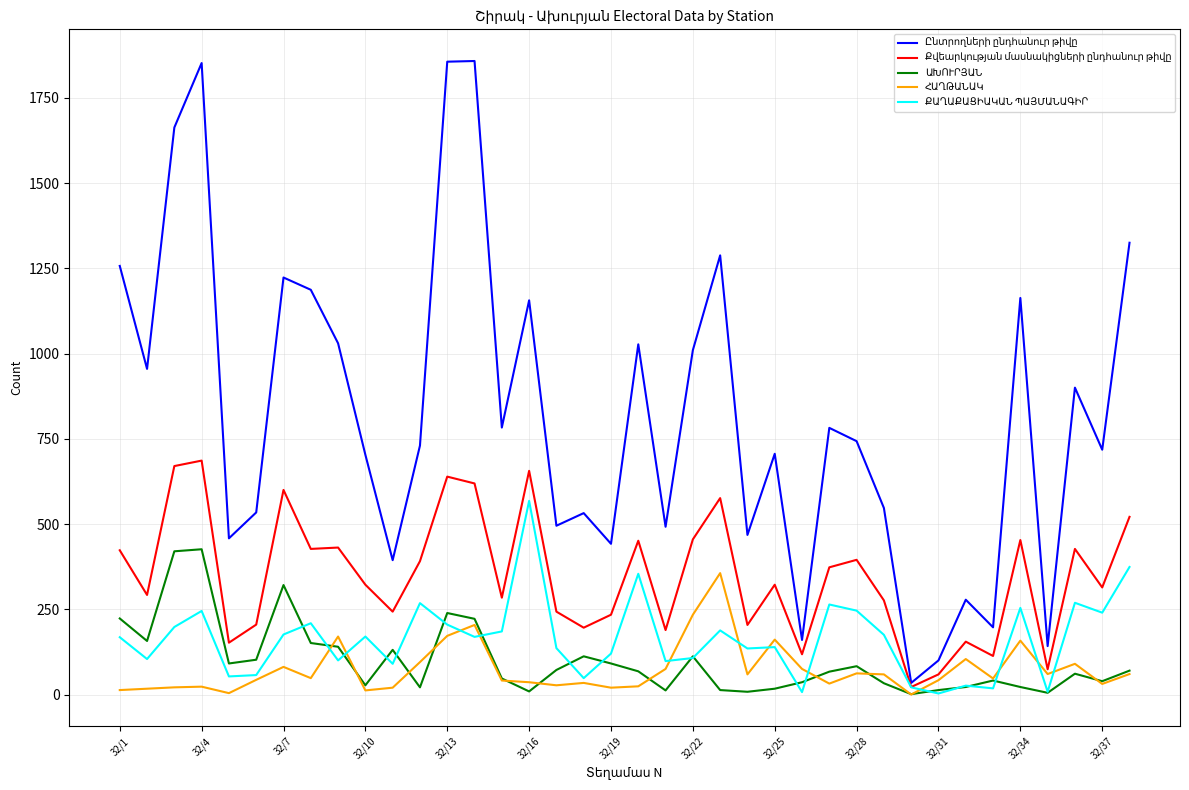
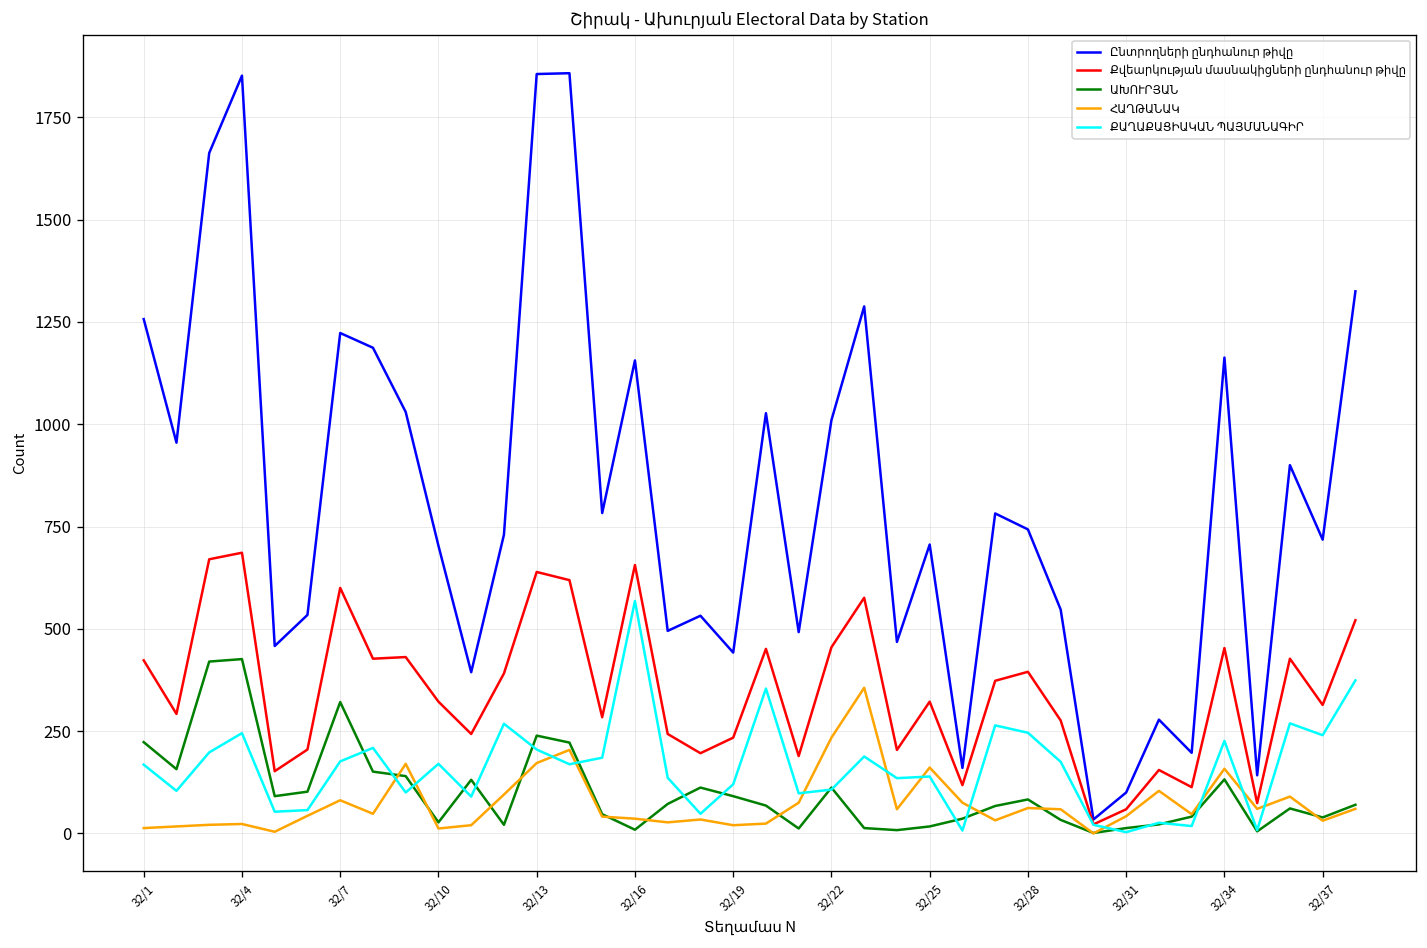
  {
    "Ընտրողների ընդհանուր թիվը": {
      "32/1": 1260,
      "32/4": 1850,
      "32/7": 1220,
      "32/10": 700,
      "32/13": 1860,
      "32/16": 1160,
      "32/19": 440,
      "32/22": 1010,
      "32/25": 710,
      "32/28": 740,
      "32/31": 100,
      "32/34": 1160,
      "32/37": 720
    },
    "Քվեարկության մասնակիցների ընդհանուր թիվը": {
      "32/1": 420,
      "32/4": 690,
      "32/7": 600,
      "32/10": 320,
      "32/13": 640,
      "32/16": 660,
      "32/19": 230,
      "32/22": 460,
      "32/25": 320,
      "32/28": 400,
      "32/31": 60,
      "32/34": 450,
      "32/37": 310
    },
    "ԱԽՈՒՐՅԱՆ": {
      "32/1": 220,
      "32/4": 430,
      "32/7": 320,
      "32/10": 30,
      "32/13": 240,
      "32/16": 10,
      "32/19": 90,
      "32/25": 20,
      "32/28": 80,
      "32/31": 10,
-     "32/34": 20,
+     "32/34": 130,
      "32/37": 40
    },
    "ՀԱՂԹԱՆԱԿ": {
      "32/1": 10,
      "32/4": 20,
      "32/7": 80,
      "32/10": 10,
      "32/13": 170,
      "32/16": 40,
      "32/19": 20,
      "32/22": 230,
      "32/25": 160,
      "32/28": 60,
      "32/31": 40,
      "32/34": 160,
      "32/37": 30
    },
    "ՔԱՂԱՔԱՑԻԱԿԱՆ ՊԱՅՄԱՆԱԳԻՐ": {
      "32/1": 170,
      "32/4": 250,
      "32/7": 180,
      "32/10": 170,
      "32/13": 210,
      "32/16": 570,
      "32/19": 120,
      "32/25": 140,
      "32/28": 250,
      "32/31": 0,
-     "32/34": 250,
+     "32/34": 230,
      "32/37": 240
    }
  }
